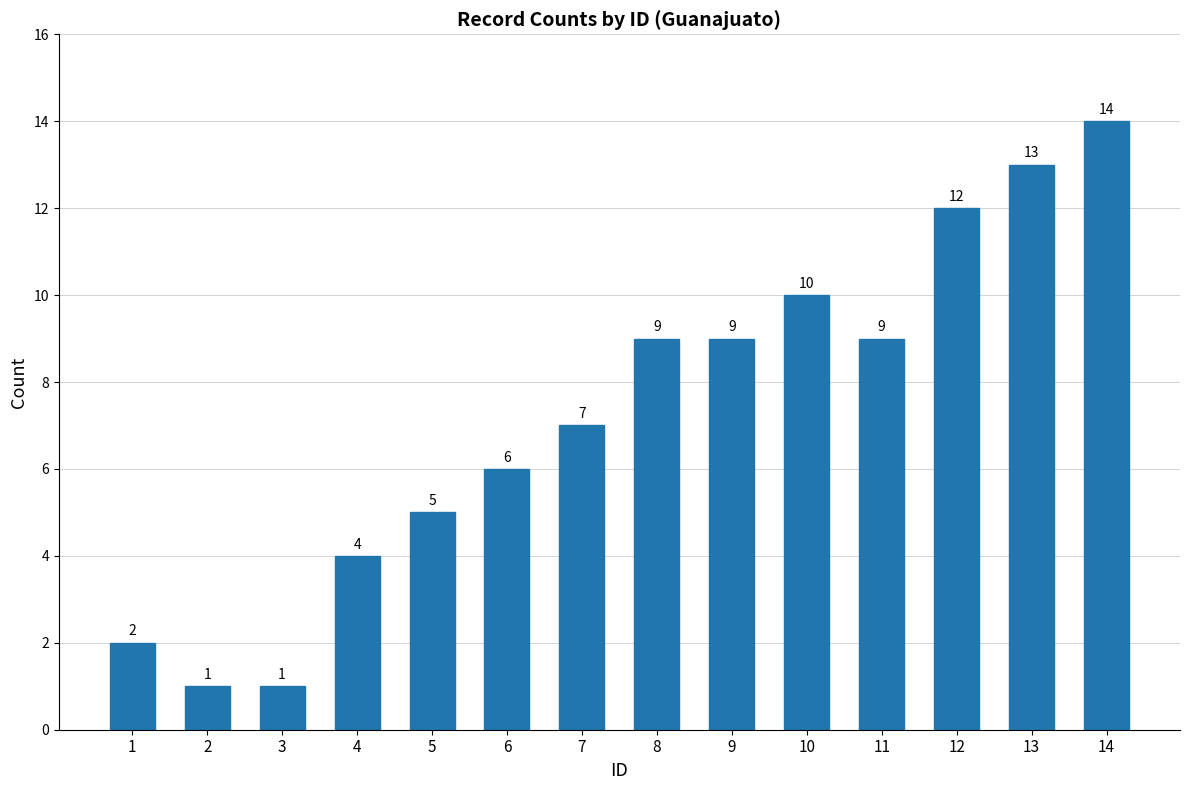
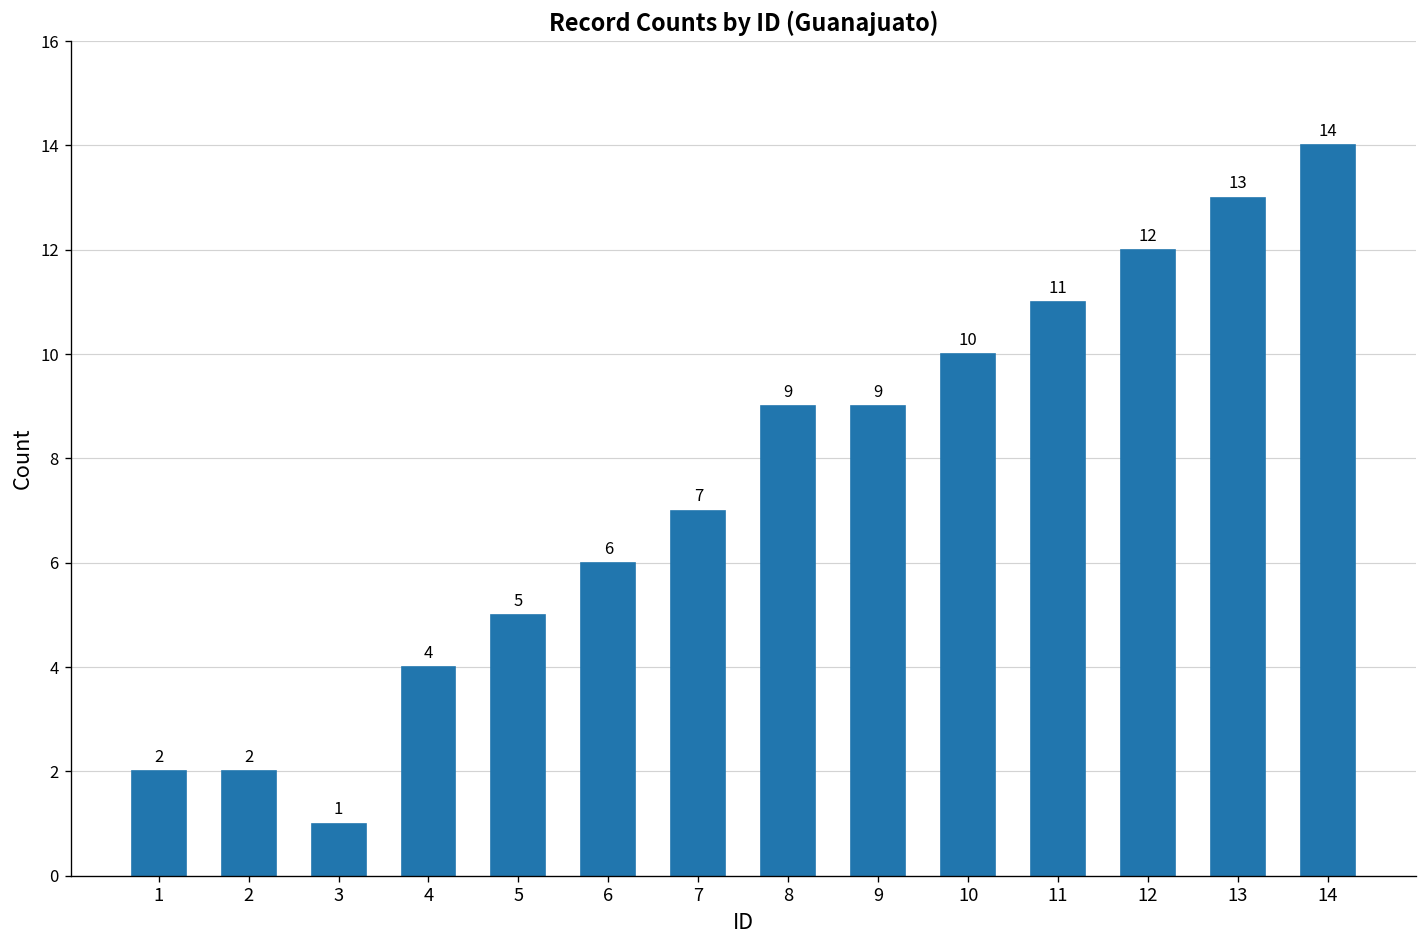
  {
    "1": 2,
-   "2": 1,
+   "2": 2,
    "3": 1,
    "4": 4,
    "5": 5,
    "6": 6,
    "7": 7,
    "8": 9,
    "9": 9,
    "10": 10,
-   "11": 9,
+   "11": 11,
    "12": 12,
    "13": 13,
    "14": 14
  }
